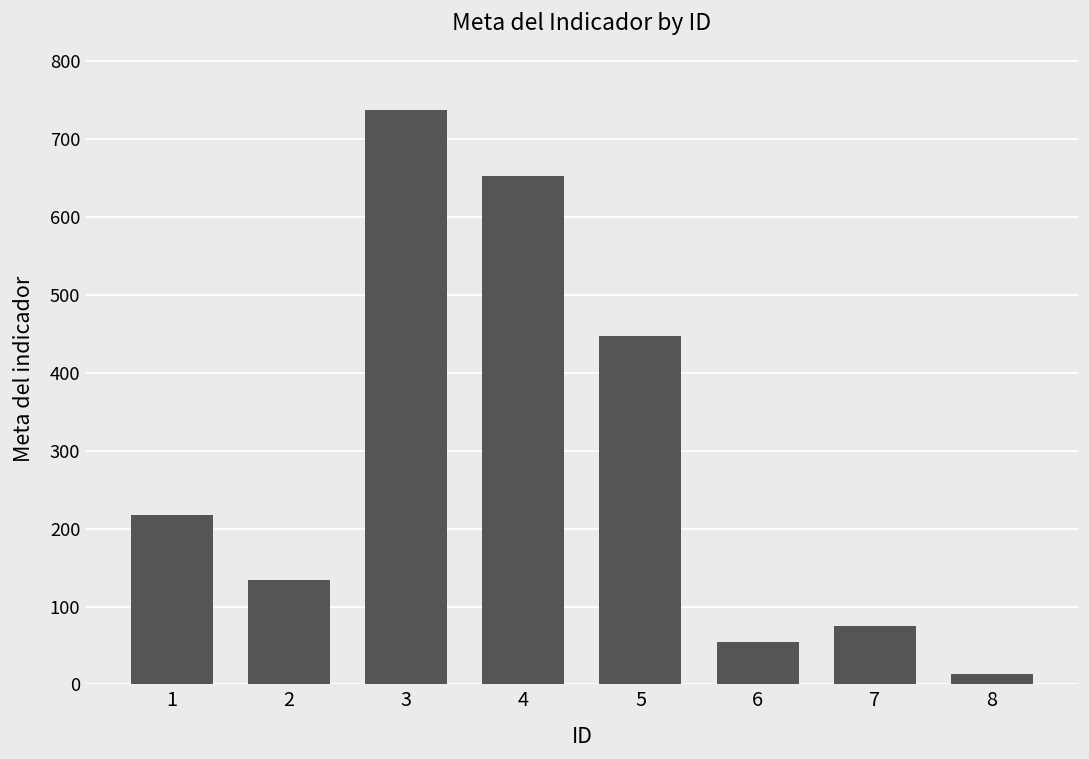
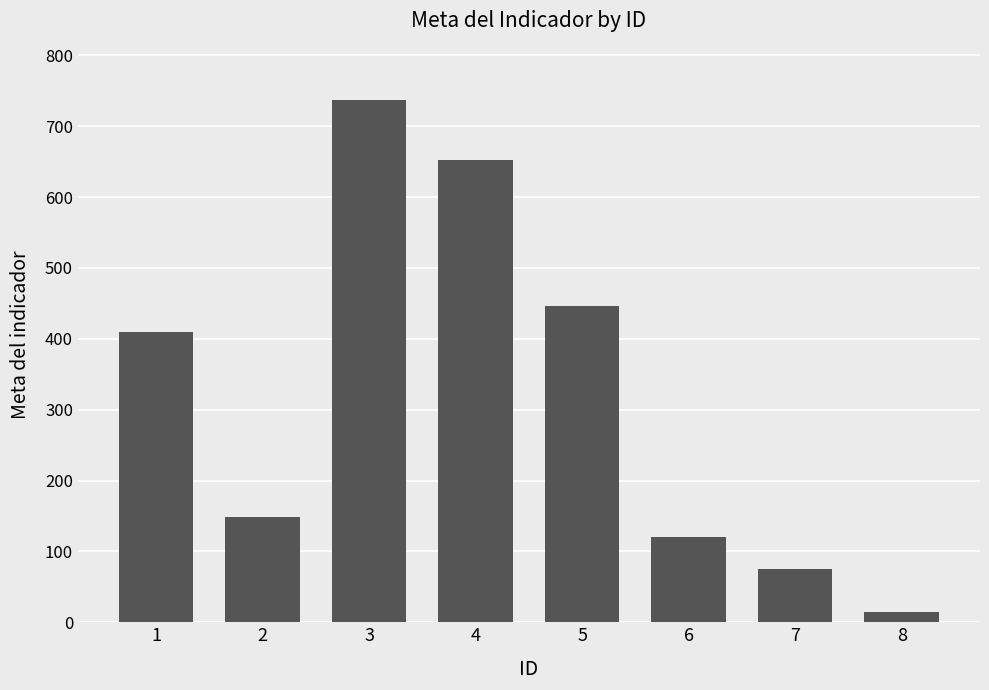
  {
-   "1": 220,
-   "2": 130,
+   "1": 410,
+   "2": 150,
    "3": 740,
    "4": 650,
    "5": 450,
-   "6": 60,
+   "6": 120,
    "7": 80,
    "8": 10
  }
